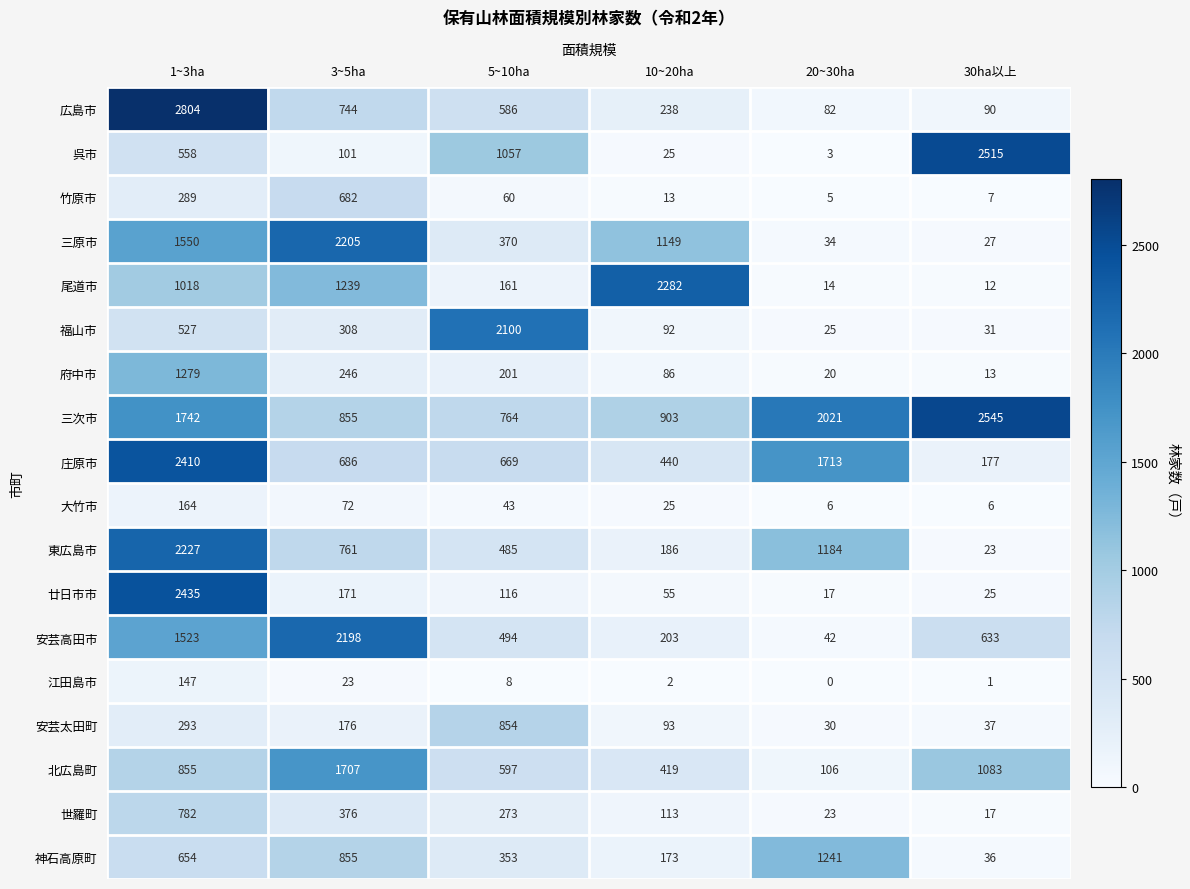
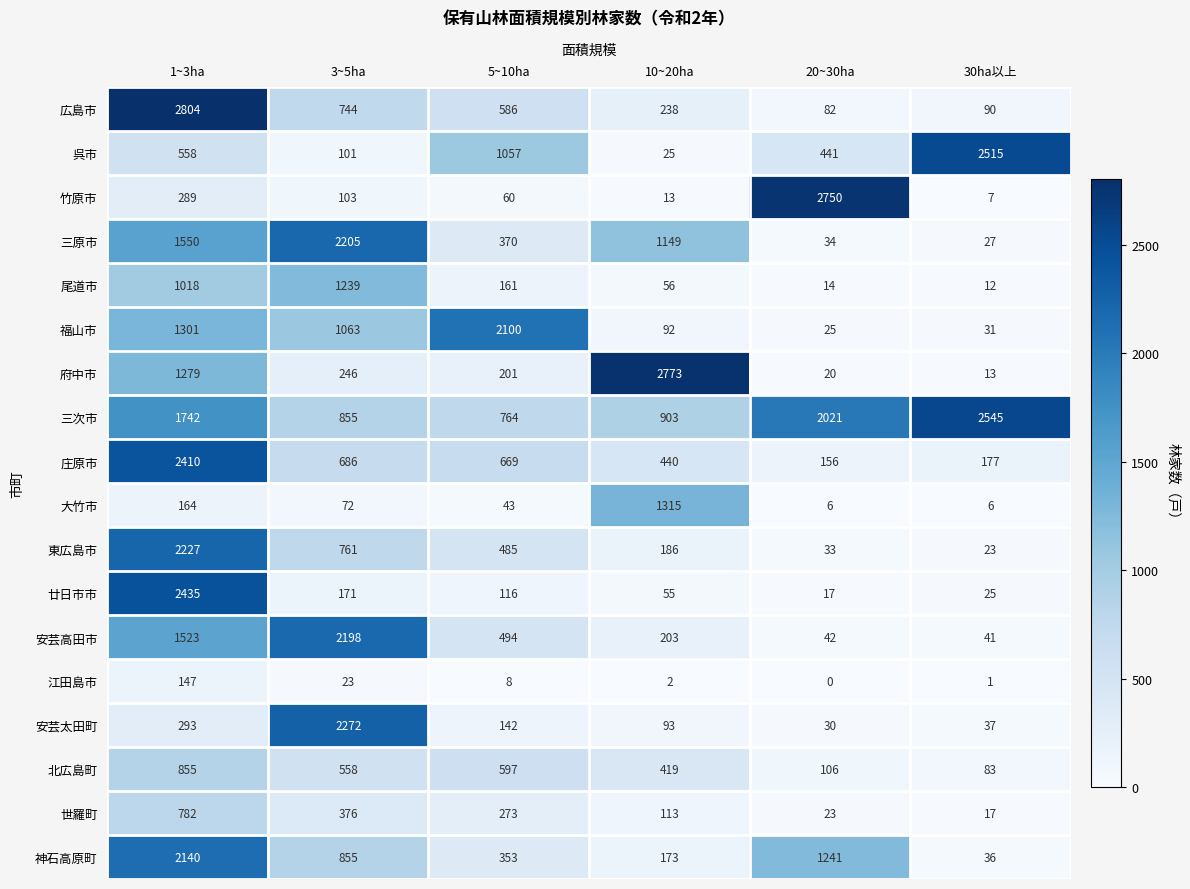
  {
    "広島市": {
      "1~3ha": 2804,
      "3~5ha": 744,
      "5~10ha": 586,
      "10~20ha": 238,
      "20~30ha": 82,
      "30ha以上": 90
    },
    "呉市": {
      "1~3ha": 558,
      "3~5ha": 101,
      "5~10ha": 1057,
      "10~20ha": 25,
-     "20~30ha": 3,
+     "20~30ha": 441,
      "30ha以上": 2515
    },
    "竹原市": {
      "1~3ha": 289,
-     "3~5ha": 682,
+     "3~5ha": 103,
      "5~10ha": 60,
      "10~20ha": 13,
-     "20~30ha": 5,
+     "20~30ha": 2750,
      "30ha以上": 7
    },
    "三原市": {
      "1~3ha": 1550,
      "3~5ha": 2205,
      "5~10ha": 370,
      "10~20ha": 1149,
      "20~30ha": 34,
      "30ha以上": 27
    },
    "尾道市": {
      "1~3ha": 1018,
      "3~5ha": 1239,
      "5~10ha": 161,
-     "10~20ha": 2282,
+     "10~20ha": 56,
      "20~30ha": 14,
      "30ha以上": 12
    },
    "福山市": {
-     "1~3ha": 527,
-     "3~5ha": 308,
+     "1~3ha": 1301,
+     "3~5ha": 1063,
      "5~10ha": 2100,
      "10~20ha": 92,
      "20~30ha": 25,
      "30ha以上": 31
    },
    "府中市": {
      "1~3ha": 1279,
      "3~5ha": 246,
      "5~10ha": 201,
-     "10~20ha": 86,
+     "10~20ha": 2773,
      "20~30ha": 20,
      "30ha以上": 13
    },
    "三次市": {
      "1~3ha": 1742,
      "3~5ha": 855,
      "5~10ha": 764,
      "10~20ha": 903,
      "20~30ha": 2021,
      "30ha以上": 2545
    },
    "庄原市": {
      "1~3ha": 2410,
      "3~5ha": 686,
      "5~10ha": 669,
      "10~20ha": 440,
-     "20~30ha": 1713,
+     "20~30ha": 156,
      "30ha以上": 177
    },
    "大竹市": {
      "1~3ha": 164,
      "3~5ha": 72,
      "5~10ha": 43,
-     "10~20ha": 25,
+     "10~20ha": 1315,
      "20~30ha": 6,
      "30ha以上": 6
    },
    "東広島市": {
      "1~3ha": 2227,
      "3~5ha": 761,
      "5~10ha": 485,
      "10~20ha": 186,
-     "20~30ha": 1184,
+     "20~30ha": 33,
      "30ha以上": 23
    },
    "廿日市市": {
      "1~3ha": 2435,
      "3~5ha": 171,
      "5~10ha": 116,
      "10~20ha": 55,
      "20~30ha": 17,
      "30ha以上": 25
    },
    "安芸高田市": {
      "1~3ha": 1523,
      "3~5ha": 2198,
      "5~10ha": 494,
      "10~20ha": 203,
      "20~30ha": 42,
-     "30ha以上": 633
+     "30ha以上": 41
    },
    "江田島市": {
      "1~3ha": 147,
      "3~5ha": 23,
      "5~10ha": 8,
      "10~20ha": 2,
      "20~30ha": 0,
      "30ha以上": 1
    },
    "安芸太田町": {
      "1~3ha": 293,
-     "3~5ha": 176,
-     "5~10ha": 854,
+     "3~5ha": 2272,
+     "5~10ha": 142,
      "10~20ha": 93,
      "20~30ha": 30,
      "30ha以上": 37
    },
    "北広島町": {
      "1~3ha": 855,
-     "3~5ha": 1707,
+     "3~5ha": 558,
      "5~10ha": 597,
      "10~20ha": 419,
      "20~30ha": 106,
-     "30ha以上": 1083
+     "30ha以上": 83
    },
    "世羅町": {
      "1~3ha": 782,
      "3~5ha": 376,
      "5~10ha": 273,
      "10~20ha": 113,
      "20~30ha": 23,
      "30ha以上": 17
    },
    "神石高原町": {
-     "1~3ha": 654,
+     "1~3ha": 2140,
      "3~5ha": 855,
      "5~10ha": 353,
      "10~20ha": 173,
      "20~30ha": 1241,
      "30ha以上": 36
    }
  }
